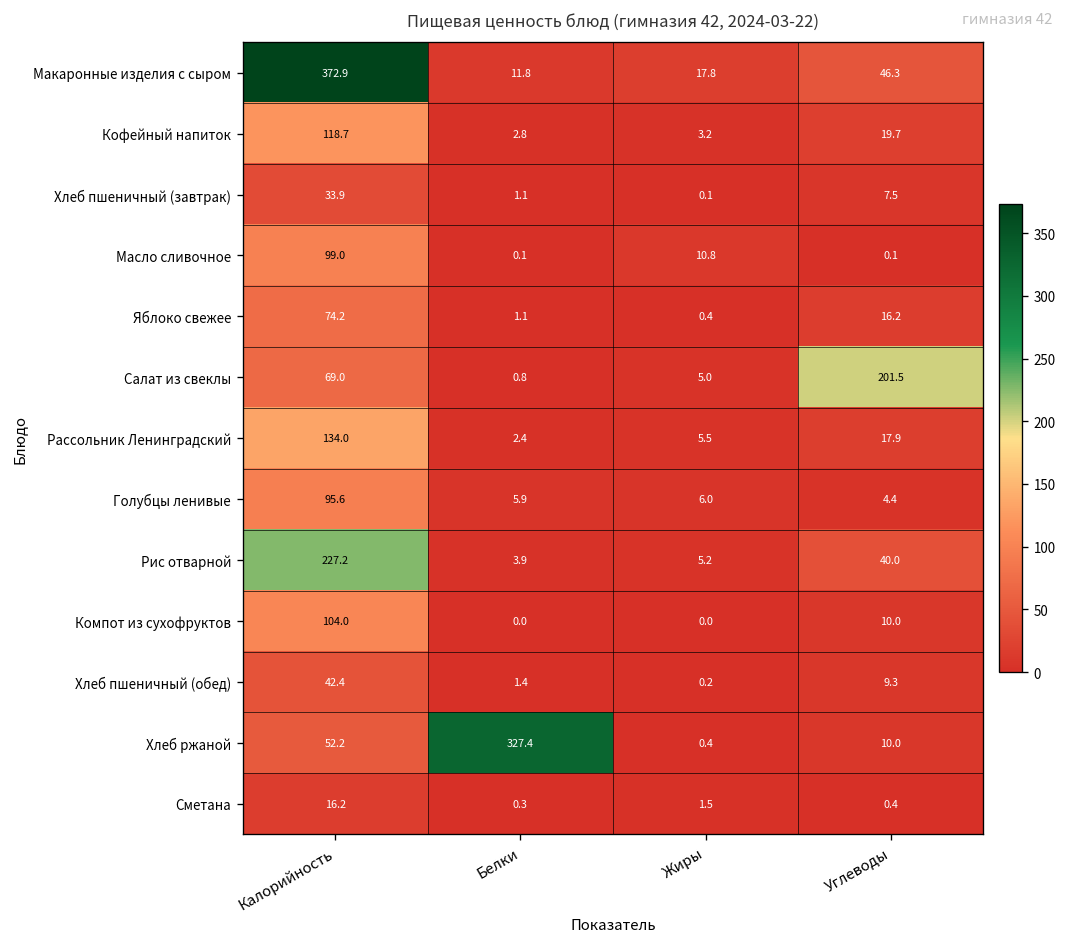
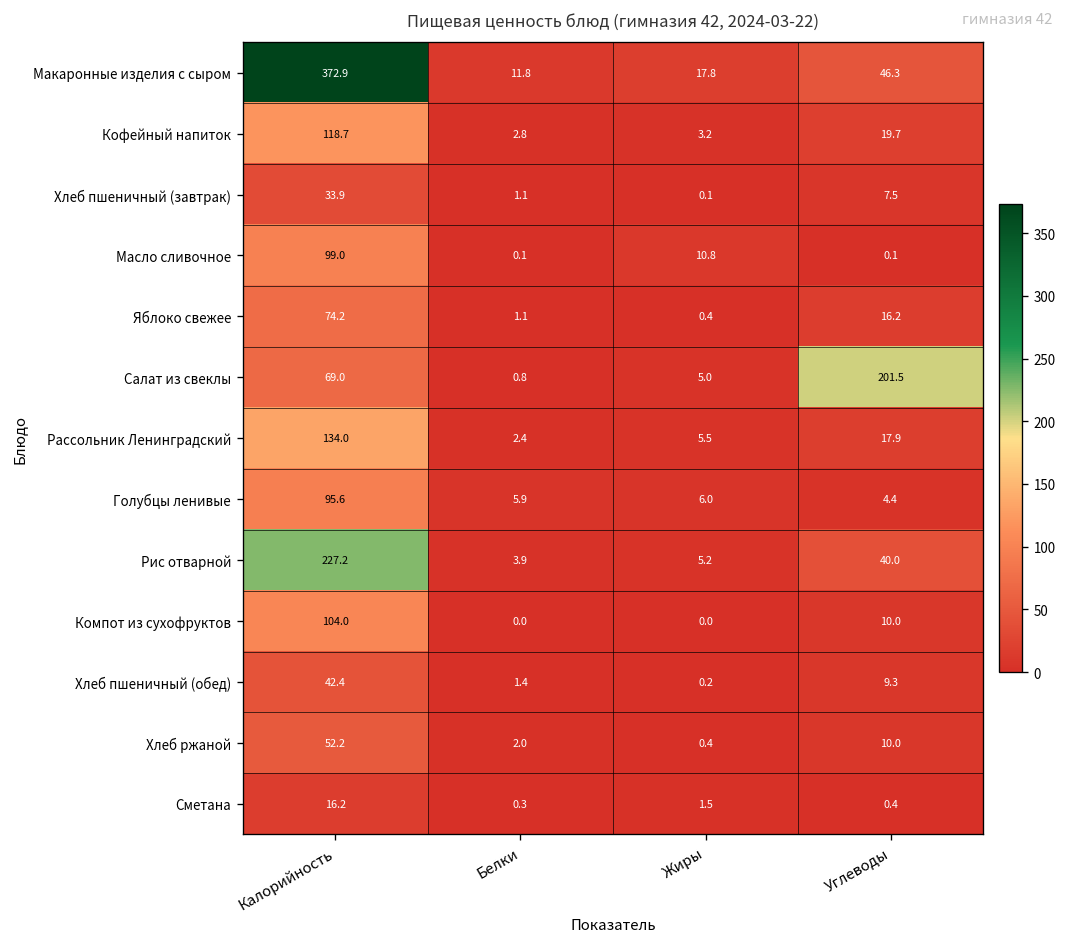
  {
    "Макаронные изделия с сыром": {
      "Калорийность": 372.9,
      "Белки": 11.8,
      "Жиры": 17.8,
      "Углеводы": 46.3
    },
    "Кофейный напиток": {
      "Калорийность": 118.7,
      "Белки": 2.8,
      "Жиры": 3.2,
      "Углеводы": 19.7
    },
    "Хлеб пшеничный (завтрак)": {
      "Калорийность": 33.9,
      "Белки": 1.1,
      "Жиры": 0.1,
      "Углеводы": 7.5
    },
    "Масло сливочное": {
      "Калорийность": 99.0,
      "Белки": 0.1,
      "Жиры": 10.8,
      "Углеводы": 0.1
    },
    "Яблоко свежее": {
      "Калорийность": 74.2,
      "Белки": 1.1,
      "Жиры": 0.4,
      "Углеводы": 16.2
    },
    "Салат из свеклы": {
      "Калорийность": 69.0,
      "Белки": 0.8,
      "Жиры": 5.0,
      "Углеводы": 201.5
    },
    "Рассольник Ленинградский": {
      "Калорийность": 134.0,
      "Белки": 2.4,
      "Жиры": 5.5,
      "Углеводы": 17.9
    },
    "Голубцы ленивые": {
      "Калорийность": 95.6,
      "Белки": 5.9,
      "Жиры": 6.0,
      "Углеводы": 4.4
    },
    "Рис отварной": {
      "Калорийность": 227.2,
      "Белки": 3.9,
      "Жиры": 5.2,
      "Углеводы": 40.0
    },
    "Компот из сухофруктов": {
      "Калорийность": 104.0,
      "Белки": 0.0,
      "Жиры": 0.0,
      "Углеводы": 10.0
    },
    "Хлеб пшеничный (обед)": {
      "Калорийность": 42.4,
      "Белки": 1.4,
      "Жиры": 0.2,
      "Углеводы": 9.3
    },
    "Хлеб ржаной": {
      "Калорийность": 52.2,
-     "Белки": 327.4,
+     "Белки": 2.0,
      "Жиры": 0.4,
      "Углеводы": 10.0
    },
    "Сметана": {
      "Калорийность": 16.2,
      "Белки": 0.3,
      "Жиры": 1.5,
      "Углеводы": 0.4
    }
  }
